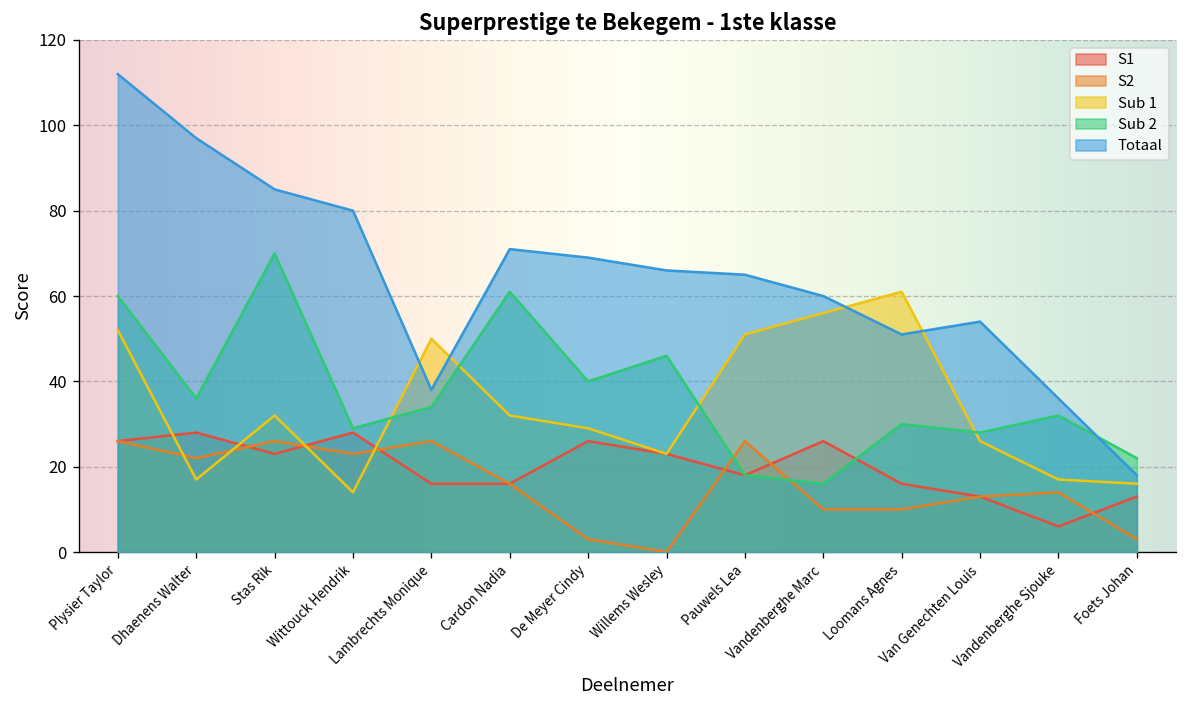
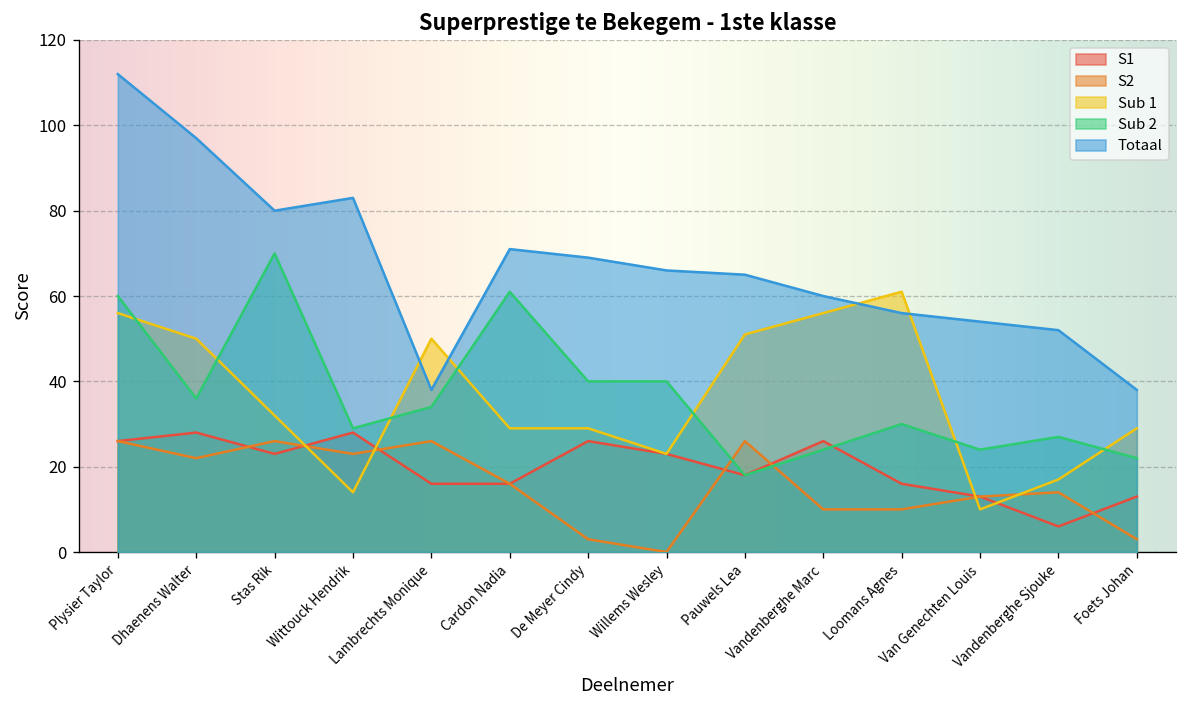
  {
    "Sub 1": {
-     "Plysier Taylor": 52,
-     "Dhaenens Walter": 17,
+     "Plysier Taylor": 56,
+     "Dhaenens Walter": 50,
      "Stas Rik": 32,
      "Wittouck Hendrik": 14,
      "Lambrechts Monique": 50,
-     "Cardon Nadia": 32,
+     "Cardon Nadia": 29,
      "De Meyer Cindy": 29,
      "Pauwels Lea": 51,
      "Vandenberghe Marc": 56,
      "Loomans Agnes": 61,
-     "Van Genechten Louis": 26,
+     "Van Genechten Louis": 10,
      "Vandenberghe Sjouke": 17,
-     "Foets Johan": 16
+     "Foets Johan": 29
    },
    "Sub 2": {
      "Plysier Taylor": 60,
      "Dhaenens Walter": 36,
      "Stas Rik": 70,
      "Wittouck Hendrik": 29,
      "Lambrechts Monique": 34,
      "Cardon Nadia": 61,
      "De Meyer Cindy": 40,
-     "Willems Wesley": 46,
-     "Vandenberghe Marc": 16,
+     "Willems Wesley": 40,
+     "Vandenberghe Marc": 24,
      "Loomans Agnes": 30,
-     "Van Genechten Louis": 28,
-     "Vandenberghe Sjouke": 32,
+     "Van Genechten Louis": 24,
+     "Vandenberghe Sjouke": 27,
      "Foets Johan": 22
    },
    "Totaal": {
      "Plysier Taylor": 112,
      "Dhaenens Walter": 97,
-     "Stas Rik": 85,
-     "Wittouck Hendrik": 80,
+     "Stas Rik": 80,
+     "Wittouck Hendrik": 83,
      "Lambrechts Monique": 38,
      "Cardon Nadia": 71,
      "De Meyer Cindy": 69,
      "Willems Wesley": 66,
      "Pauwels Lea": 65,
      "Vandenberghe Marc": 60,
-     "Loomans Agnes": 51,
+     "Loomans Agnes": 56,
      "Van Genechten Louis": 54,
-     "Vandenberghe Sjouke": 36,
-     "Foets Johan": 18
+     "Vandenberghe Sjouke": 52,
+     "Foets Johan": 38
    }
  }
